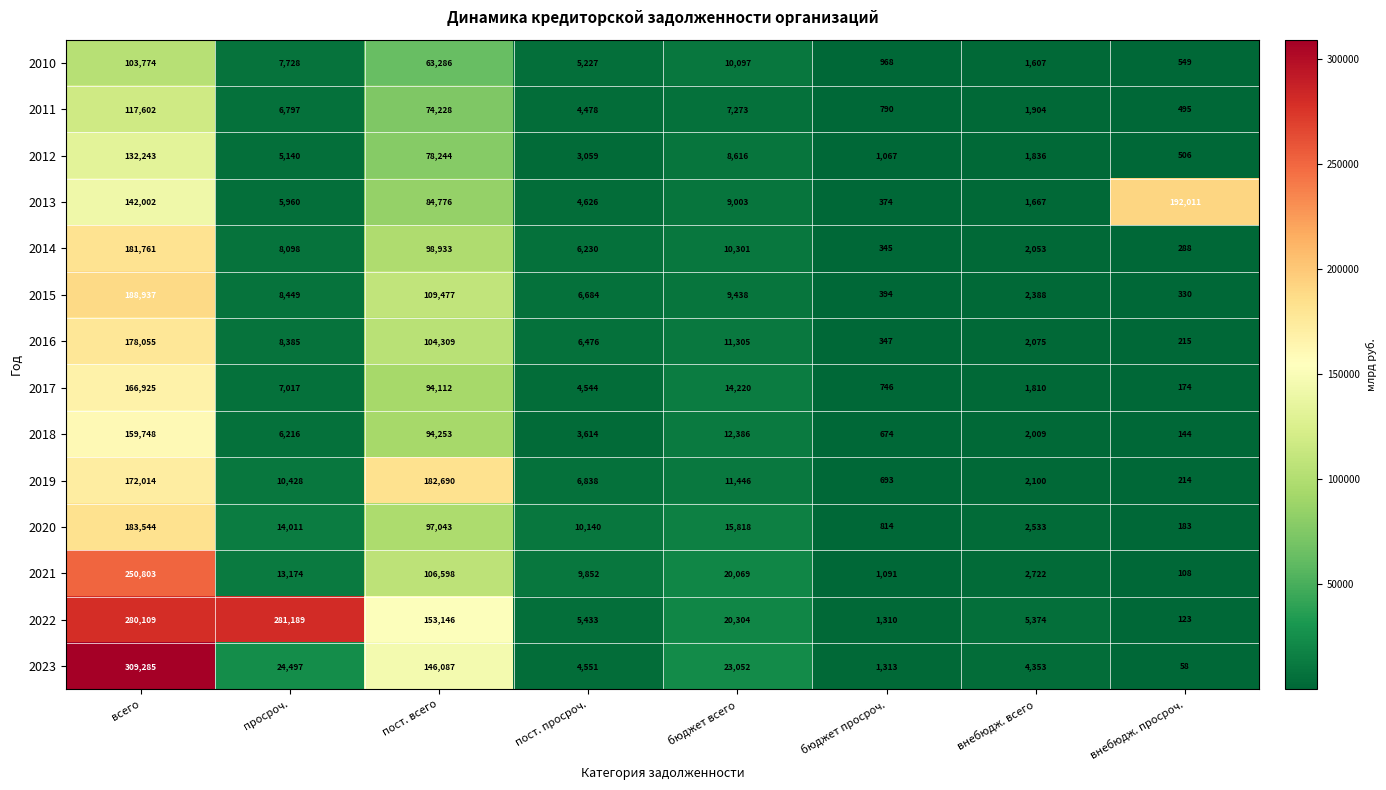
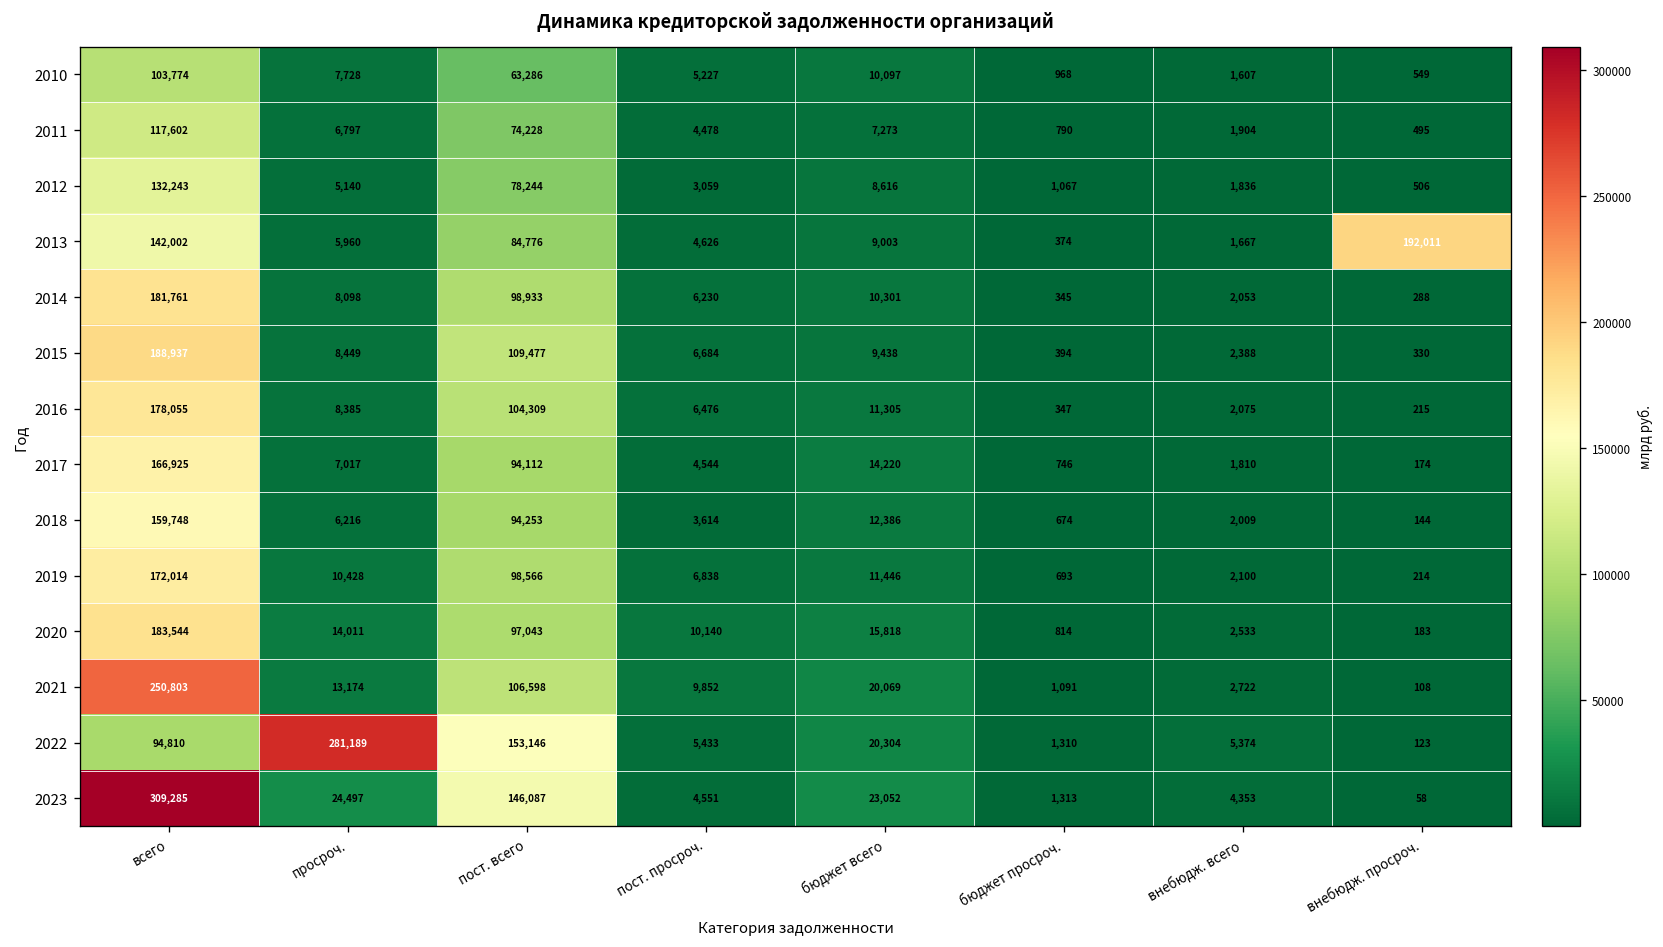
  {
    "2010": {
      "всего": "103,774",
      "просроч.": "7,728",
      "пост. всего": "63,286",
      "пост. просроч.": "5,227",
      "бюджет всего": "10,097",
      "бюджет просроч.": "968",
      "внебюдж. всего": "1,607",
      "внебюдж. просроч.": "549"
    },
    "2011": {
      "всего": "117,602",
      "просроч.": "6,797",
      "пост. всего": "74,228",
      "пост. просроч.": "4,478",
      "бюджет всего": "7,273",
      "бюджет просроч.": "790",
      "внебюдж. всего": "1,904",
      "внебюдж. просроч.": "495"
    },
    "2012": {
      "всего": "132,243",
      "просроч.": "5,140",
      "пост. всего": "78,244",
      "пост. просроч.": "3,059",
      "бюджет всего": "8,616",
      "бюджет просроч.": "1,067",
      "внебюдж. всего": "1,836",
      "внебюдж. просроч.": "506"
    },
    "2013": {
      "всего": "142,002",
      "просроч.": "5,960",
      "пост. всего": "84,776",
      "пост. просроч.": "4,626",
      "бюджет всего": "9,003",
      "бюджет просроч.": "374",
      "внебюдж. всего": "1,667",
      "внебюдж. просроч.": "192,011"
    },
    "2014": {
      "всего": "181,761",
      "просроч.": "8,098",
      "пост. всего": "98,933",
      "пост. просроч.": "6,230",
      "бюджет всего": "10,301",
      "бюджет просроч.": "345",
      "внебюдж. всего": "2,053",
      "внебюдж. просроч.": "288"
    },
    "2015": {
      "всего": "188,937",
      "просроч.": "8,449",
      "пост. всего": "109,477",
      "пост. просроч.": "6,684",
      "бюджет всего": "9,438",
      "бюджет просроч.": "394",
      "внебюдж. всего": "2,388",
      "внебюдж. просроч.": "330"
    },
    "2016": {
      "всего": "178,055",
      "просроч.": "8,385",
      "пост. всего": "104,309",
      "пост. просроч.": "6,476",
      "бюджет всего": "11,305",
      "бюджет просроч.": "347",
      "внебюдж. всего": "2,075",
      "внебюдж. просроч.": "215"
    },
    "2017": {
      "всего": "166,925",
      "просроч.": "7,017",
      "пост. всего": "94,112",
      "пост. просроч.": "4,544",
      "бюджет всего": "14,220",
      "бюджет просроч.": "746",
      "внебюдж. всего": "1,810",
      "внебюдж. просроч.": "174"
    },
    "2018": {
      "всего": "159,748",
      "просроч.": "6,216",
      "пост. всего": "94,253",
      "пост. просроч.": "3,614",
      "бюджет всего": "12,386",
      "бюджет просроч.": "674",
      "внебюдж. всего": "2,009",
      "внебюдж. просроч.": "144"
    },
    "2019": {
      "всего": "172,014",
      "просроч.": "10,428",
-     "пост. всего": "182,690",
+     "пост. всего": "98,566",
      "пост. просроч.": "6,838",
      "бюджет всего": "11,446",
      "бюджет просроч.": "693",
      "внебюдж. всего": "2,100",
      "внебюдж. просроч.": "214"
    },
    "2020": {
      "всего": "183,544",
      "просроч.": "14,011",
      "пост. всего": "97,043",
      "пост. просроч.": "10,140",
      "бюджет всего": "15,818",
      "бюджет просроч.": "814",
      "внебюдж. всего": "2,533",
      "внебюдж. просроч.": "183"
    },
    "2021": {
      "всего": "250,803",
      "просроч.": "13,174",
      "пост. всего": "106,598",
      "пост. просроч.": "9,852",
      "бюджет всего": "20,069",
      "бюджет просроч.": "1,091",
      "внебюдж. всего": "2,722",
      "внебюдж. просроч.": "108"
    },
    "2022": {
-     "всего": "280,109",
+     "всего": "94,810",
      "просроч.": "281,189",
      "пост. всего": "153,146",
      "пост. просроч.": "5,433",
      "бюджет всего": "20,304",
      "бюджет просроч.": "1,310",
      "внебюдж. всего": "5,374",
      "внебюдж. просроч.": "123"
    },
    "2023": {
      "всего": "309,285",
      "просроч.": "24,497",
      "пост. всего": "146,087",
      "пост. просроч.": "4,551",
      "бюджет всего": "23,052",
      "бюджет просроч.": "1,313",
      "внебюдж. всего": "4,353",
      "внебюдж. просроч.": "58"
    }
  }
